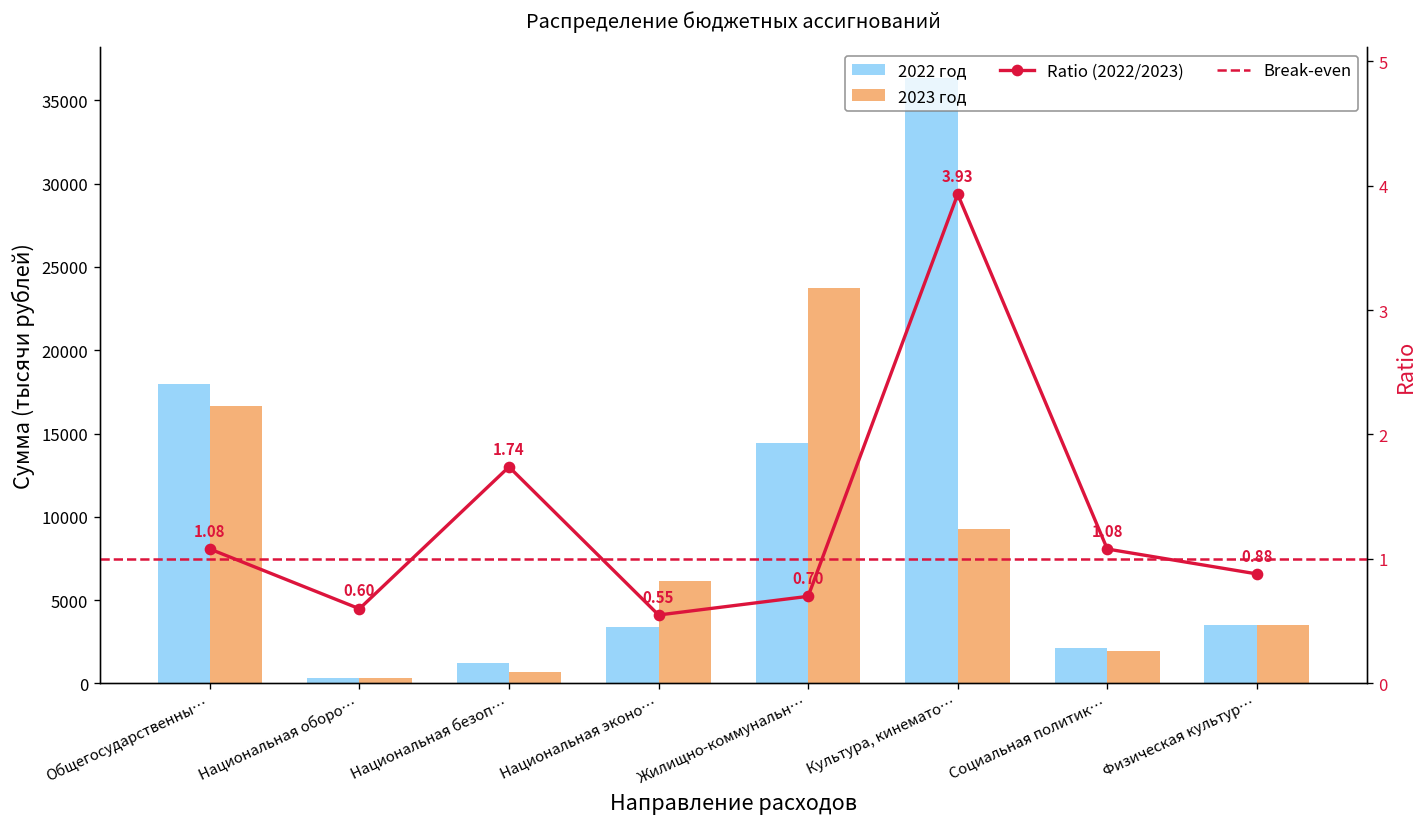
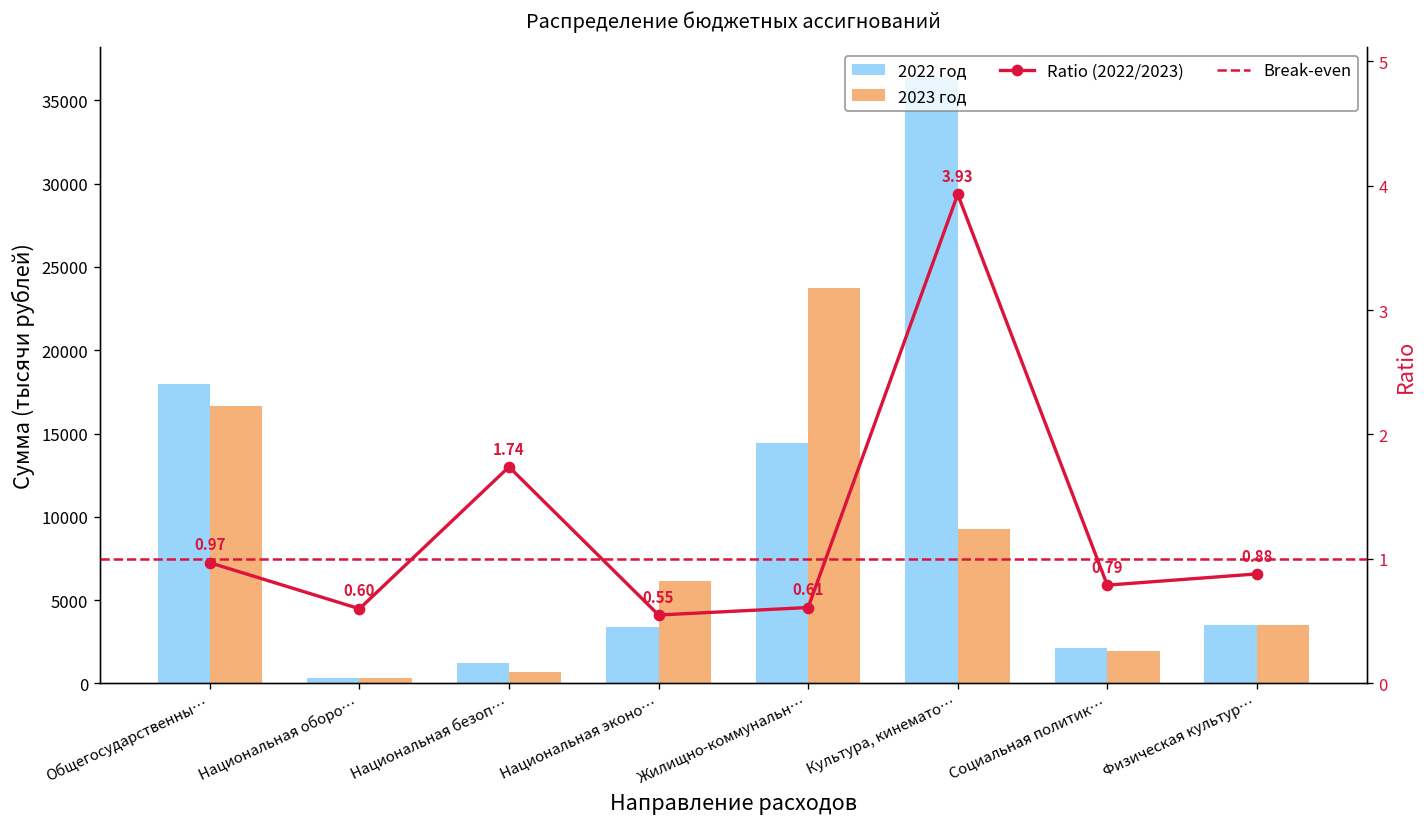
  {
    "Ratio (2022/2023)": {
-     "Общегосударственны…": 1.08,
+     "Общегосударственны…": 0.97,
      "Национальная оборо…": 0.60,
      "Национальная безоп…": 1.74,
      "Национальная эконо…": 0.55,
-     "Жилищно-коммунальн…": 0.70,
+     "Жилищно-коммунальн…": 0.61,
      "Культура, кинемато…": 3.93,
-     "Социальная политик…": 1.08,
+     "Социальная политик…": 0.79,
      "Физическая культур…": 0.88
    }
  }
